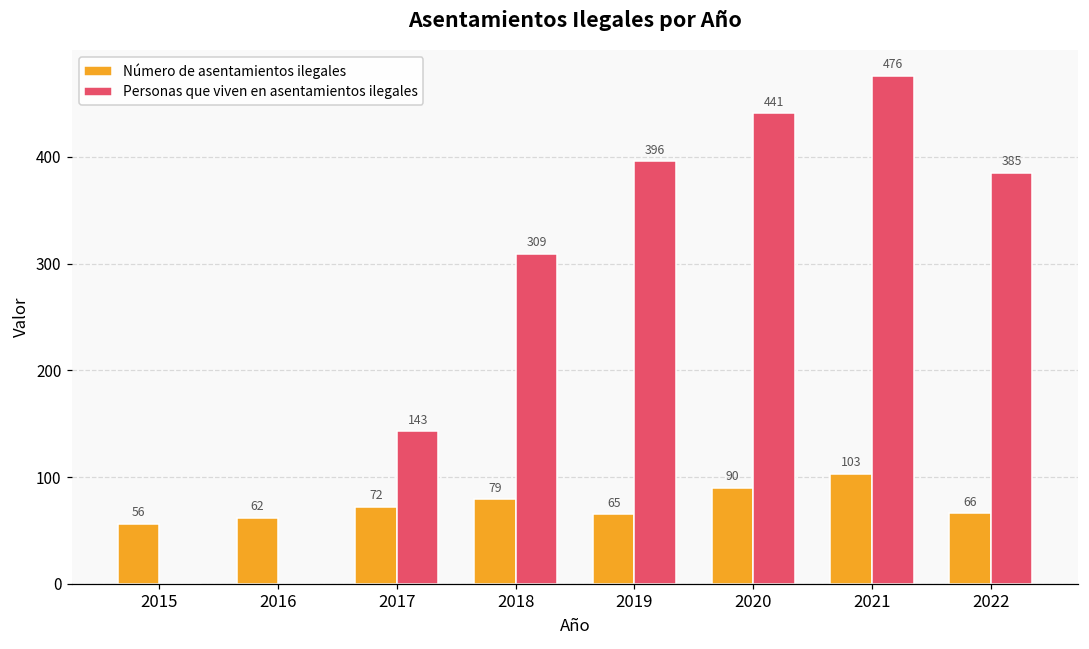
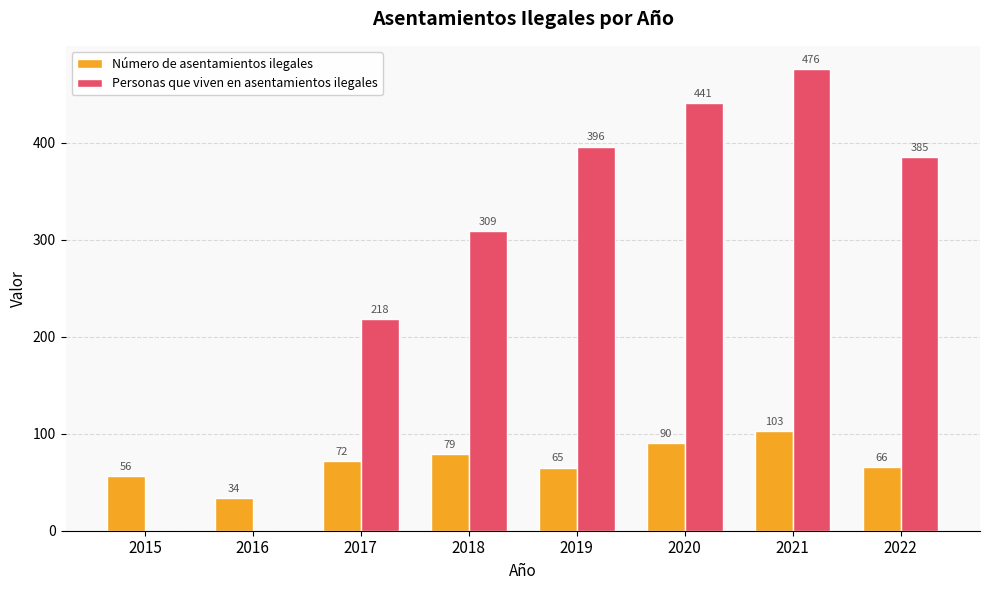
  {
    "Número de asentamientos ilegales": {
      "2015": 56,
-     "2016": 62,
+     "2016": 34,
      "2017": 72,
      "2018": 79,
      "2019": 65,
      "2020": 90,
      "2021": 103,
      "2022": 66
    },
    "Personas que viven en asentamientos ilegales": {
-     "2017": 143,
+     "2017": 218,
      "2018": 309,
      "2019": 396,
      "2020": 441,
      "2021": 476,
      "2022": 385
    }
  }
